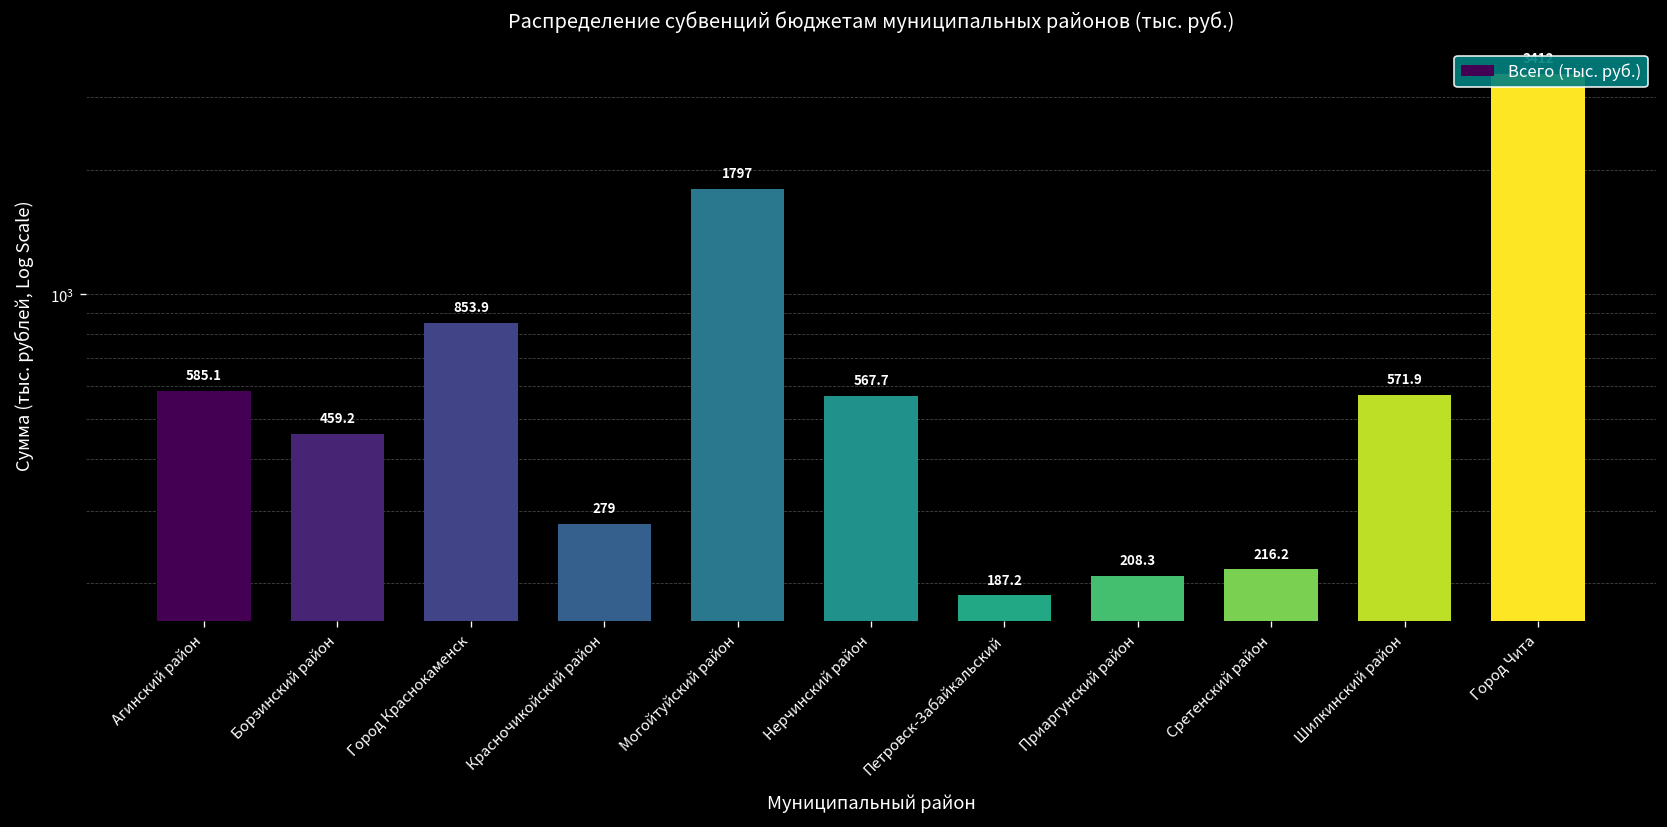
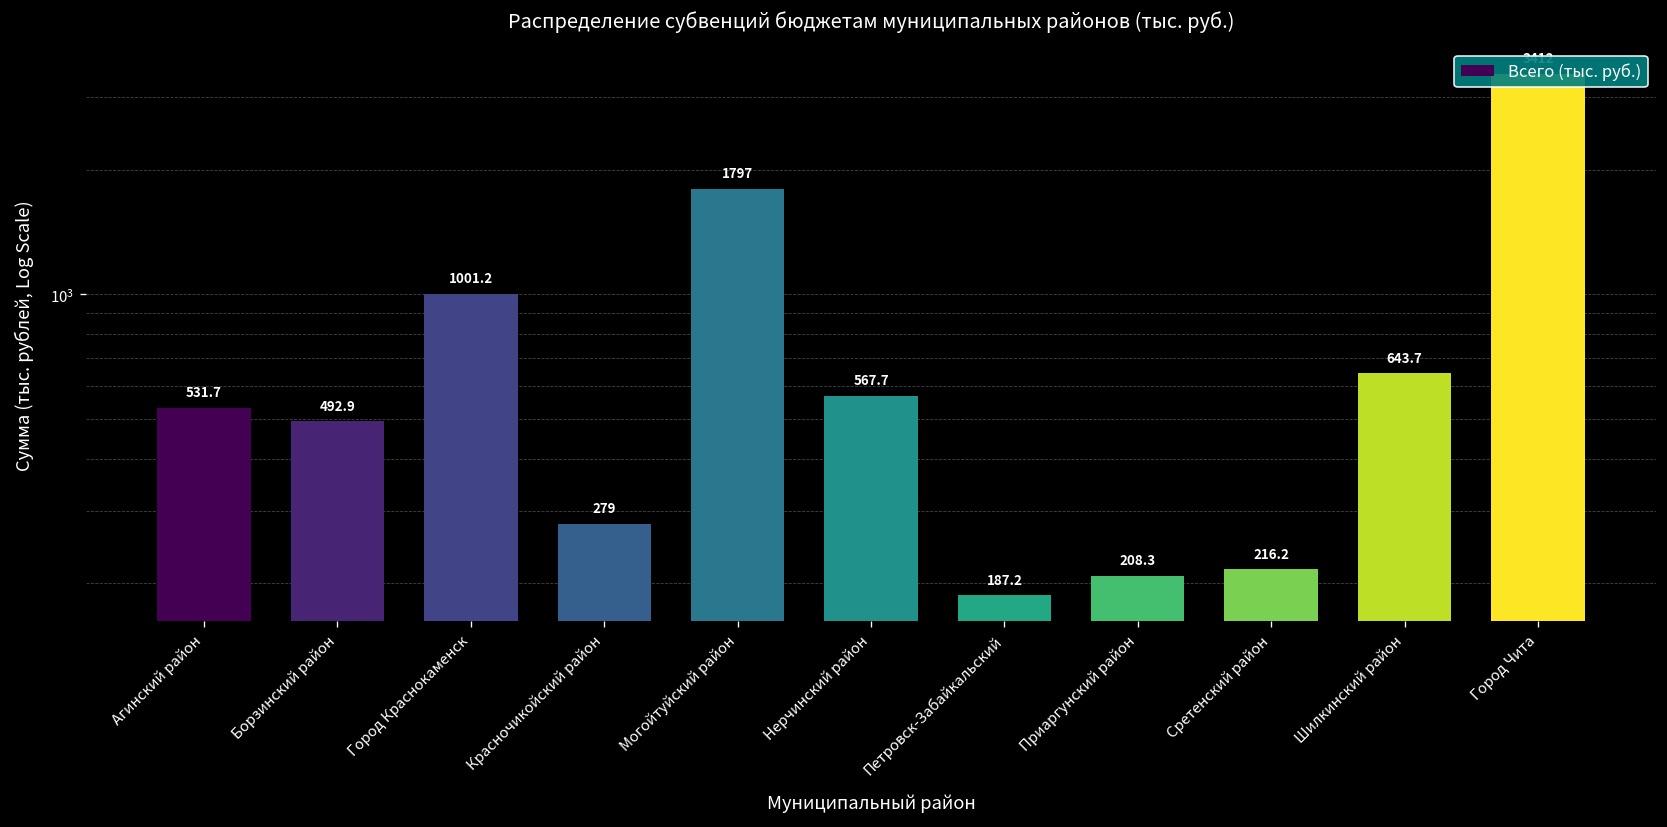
  {
-   "Агинский район": 585.1,
-   "Борзинский район": 459.2,
-   "Город Краснокаменск": 853.9,
+   "Агинский район": 531.7,
+   "Борзинский район": 492.9,
+   "Город Краснокаменск": 1001.2,
    "Красночикойский район": 279,
    "Могойтуйский район": 1797,
    "Нерчинский район": 567.7,
    "Петровск-Забайкальский": 187.2,
    "Приаргунский район": 208.3,
    "Сретенский район": 216.2,
-   "Шилкинский район": 571.9
+   "Шилкинский район": 643.7
  }
